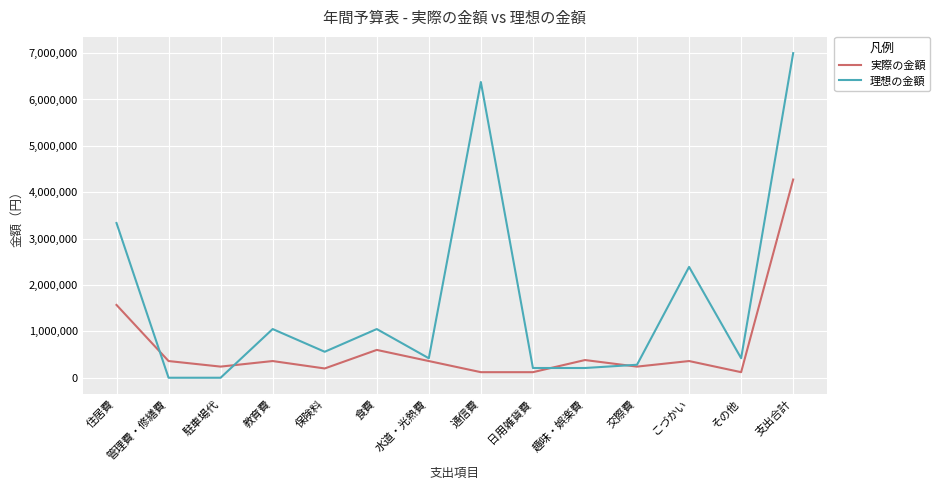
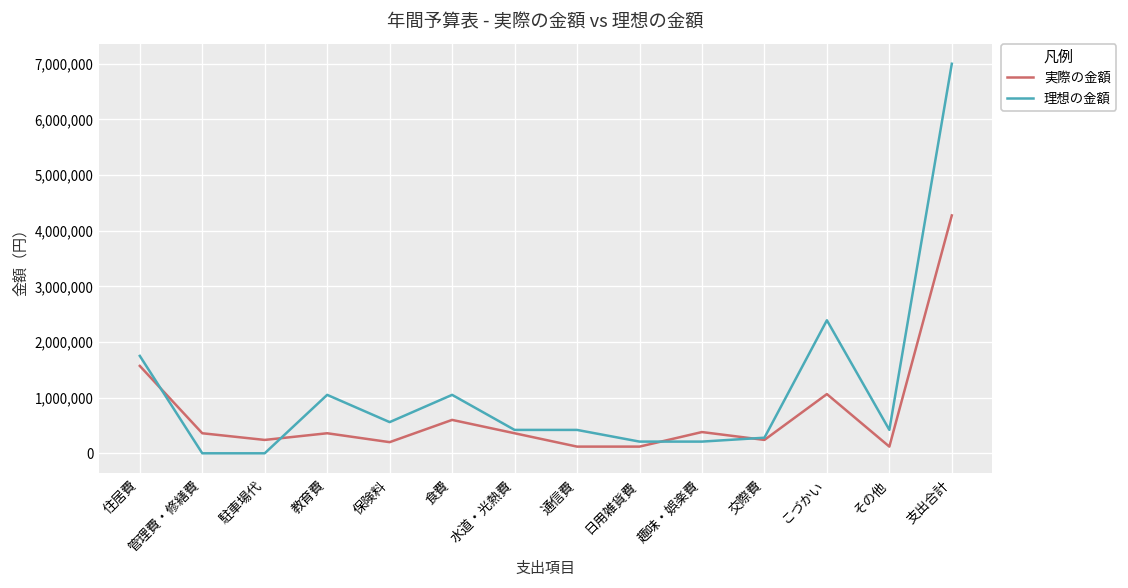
  {
    "実際の金額": {
      "住居費": "1,600,000",
      "管理費・修繕費": "400,000",
      "駐車場代": "200,000",
      "教育費": "400,000",
      "保険料": "200,000",
      "食費": "600,000",
      "水道・光熱費": "400,000",
      "通信費": "100,000",
      "日用雑貨費": "100,000",
      "趣味・娯楽費": "400,000",
-     "こづかい": "400,000",
+     "こづかい": "1,100,000",
      "その他": "100,000",
      "支出合計": "4,300,000"
    },
    "理想の金額": {
-     "住居費": "3,300,000",
+     "住居費": "1,800,000",
      "管理費・修繕費": "0",
      "駐車場代": "0",
      "教育費": "1,100,000",
      "保険料": "600,000",
      "食費": "1,100,000",
      "水道・光熱費": "400,000",
-     "通信費": "6,400,000",
+     "通信費": "400,000",
      "日用雑貨費": "200,000",
      "趣味・娯楽費": "200,000",
      "こづかい": "2,400,000",
      "その他": "400,000",
      "支出合計": "7,000,000"
    }
  }
